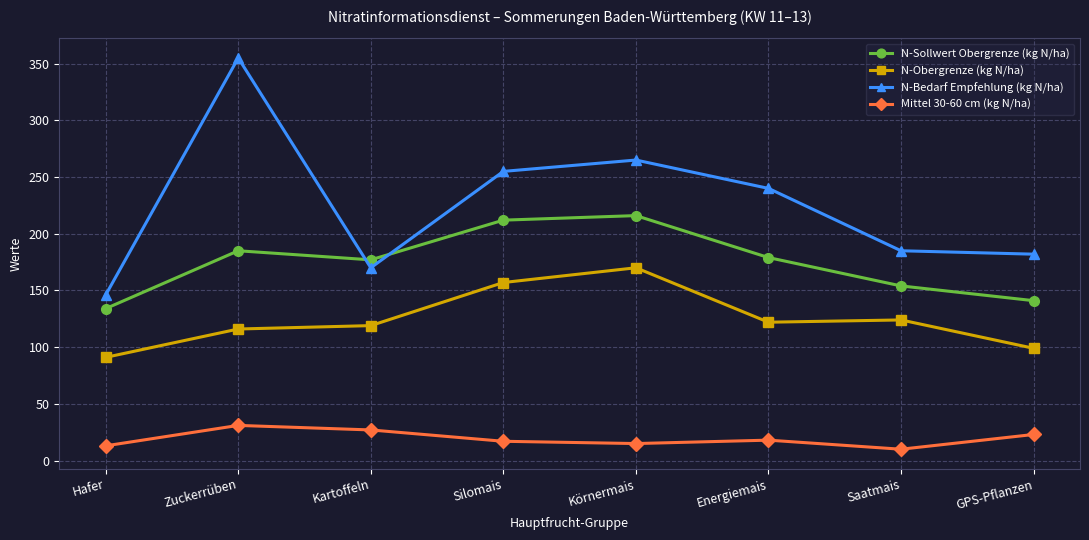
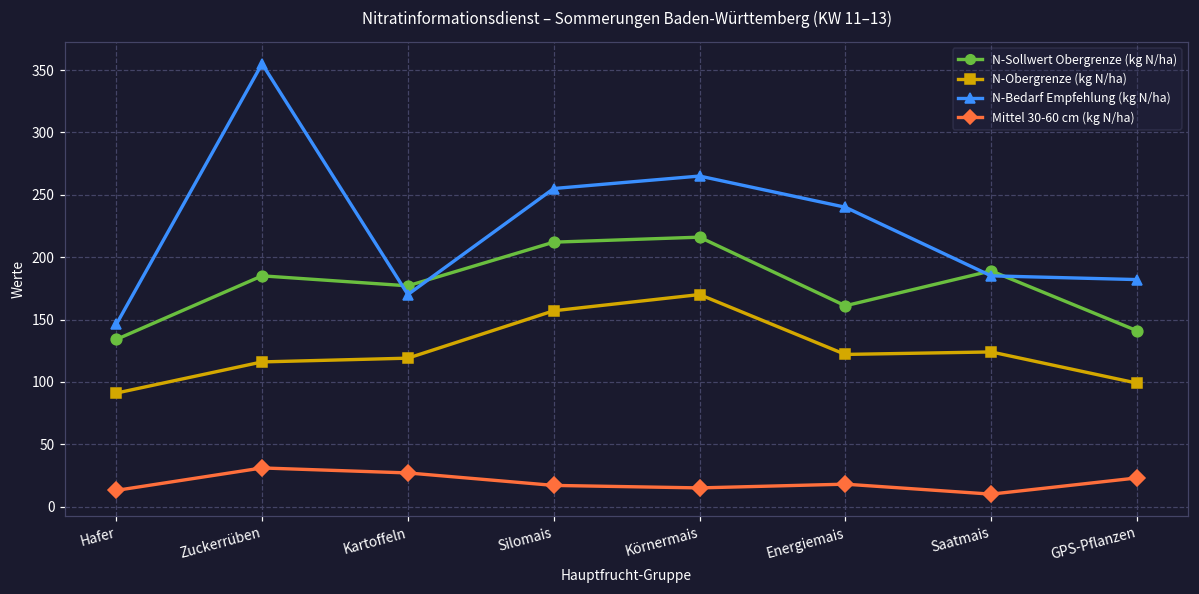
  {
    "N-Sollwert Obergrenze (kg N/ha)": {
      "Hafer": 134,
      "Zuckerrüben": 185,
      "Kartoffeln": 177,
      "Silomais": 212,
      "Körnermais": 216,
-     "Energiemais": 179,
-     "Saatmais": 154,
+     "Energiemais": 161,
+     "Saatmais": 189,
      "GPS-Pflanzen": 141
    },
    "N-Obergrenze (kg N/ha)": {
      "Hafer": 91,
      "Zuckerrüben": 116,
      "Kartoffeln": 119,
      "Silomais": 157,
      "Körnermais": 170,
      "Energiemais": 122,
      "Saatmais": 124,
      "GPS-Pflanzen": 99
    },
    "N-Bedarf Empfehlung (kg N/ha)": {
      "Hafer": 146,
      "Zuckerrüben": 355,
      "Kartoffeln": 170,
      "Silomais": 255,
      "Körnermais": 265,
      "Energiemais": 240,
      "Saatmais": 185,
      "GPS-Pflanzen": 182
    },
    "Mittel 30-60 cm (kg N/ha)": {
      "Hafer": 13,
      "Zuckerrüben": 31,
      "Kartoffeln": 27,
      "Silomais": 17,
      "Körnermais": 15,
      "Energiemais": 18,
      "Saatmais": 10,
      "GPS-Pflanzen": 23
    }
  }
